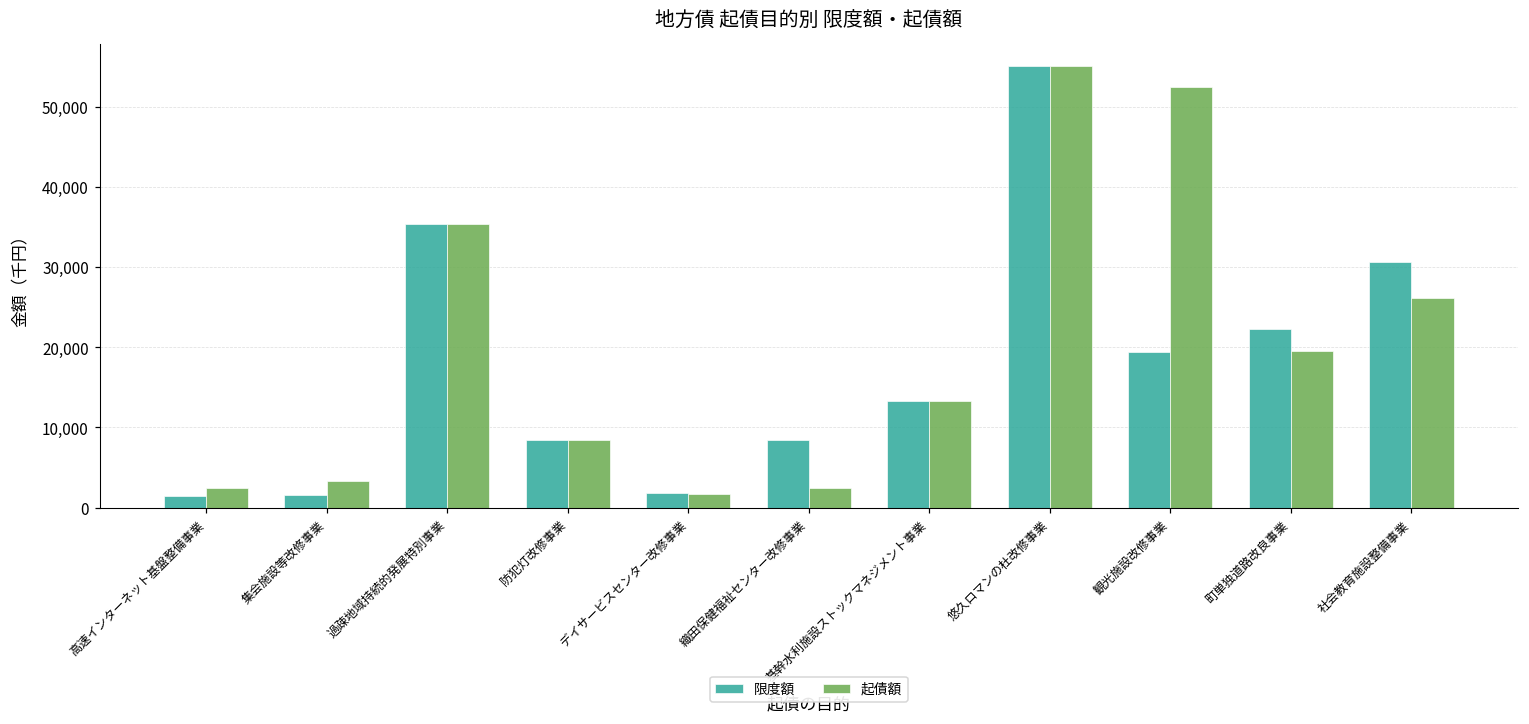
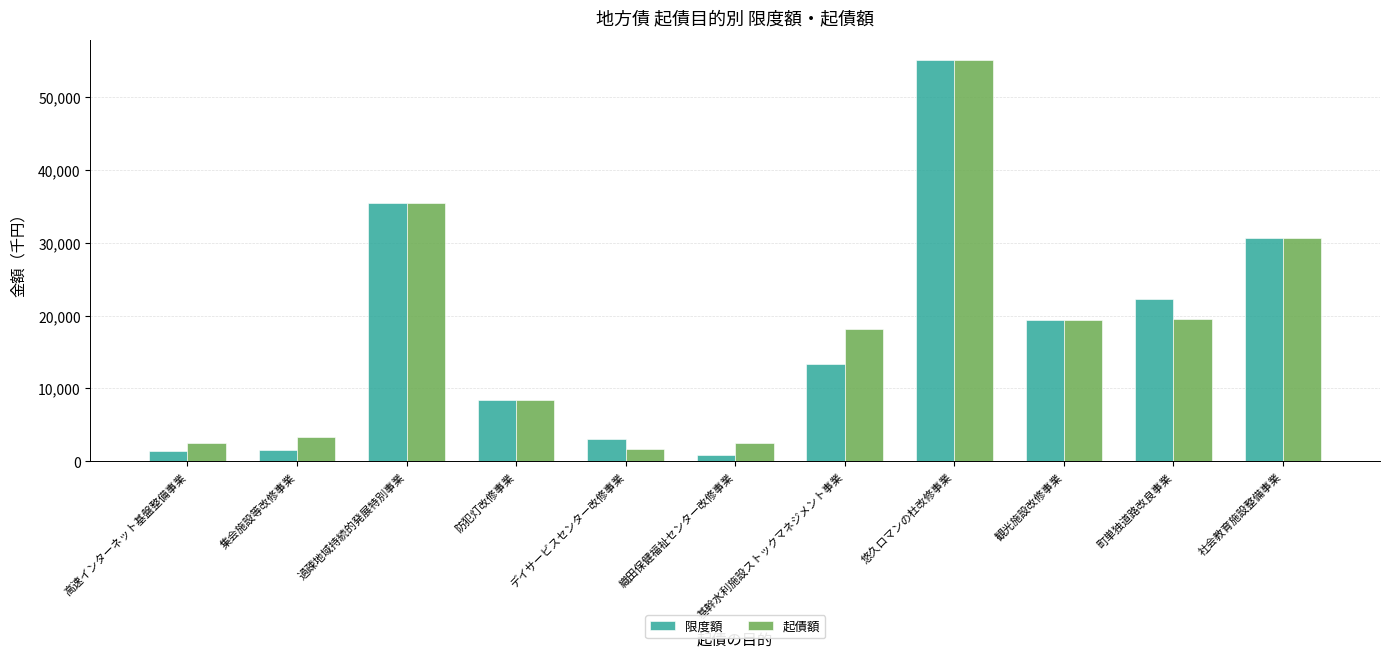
  {
    "限度額": {
      "高速インターネット基盤整備事業": "1,000",
      "集会施設等改修事業": "2,000",
      "過疎地域持続的発展特別事業": "35,000",
      "防犯灯改修事業": "8,000",
-     "デイサービスセンター改修事業": "2,000",
-     "織田保健福祉センター改修事業": "8,000",
+     "デイサービスセンター改修事業": "3,000",
+     "織田保健福祉センター改修事業": "1,000",
      "基幹水利施設ストックマネジメント事業": "13,000",
      "悠久ロマンの杜改修事業": "55,000",
      "観光施設改修事業": "19,000",
      "町単独道路改良事業": "22,000",
      "社会教育施設整備事業": "31,000"
    },
    "起債額": {
      "高速インターネット基盤整備事業": "3,000",
      "集会施設等改修事業": "3,000",
      "過疎地域持続的発展特別事業": "35,000",
      "防犯灯改修事業": "8,000",
      "デイサービスセンター改修事業": "2,000",
      "織田保健福祉センター改修事業": "2,000",
-     "基幹水利施設ストックマネジメント事業": "13,000",
+     "基幹水利施設ストックマネジメント事業": "18,000",
      "悠久ロマンの杜改修事業": "55,000",
-     "観光施設改修事業": "52,000",
+     "観光施設改修事業": "19,000",
      "町単独道路改良事業": "20,000",
-     "社会教育施設整備事業": "26,000"
+     "社会教育施設整備事業": "31,000"
    }
  }
